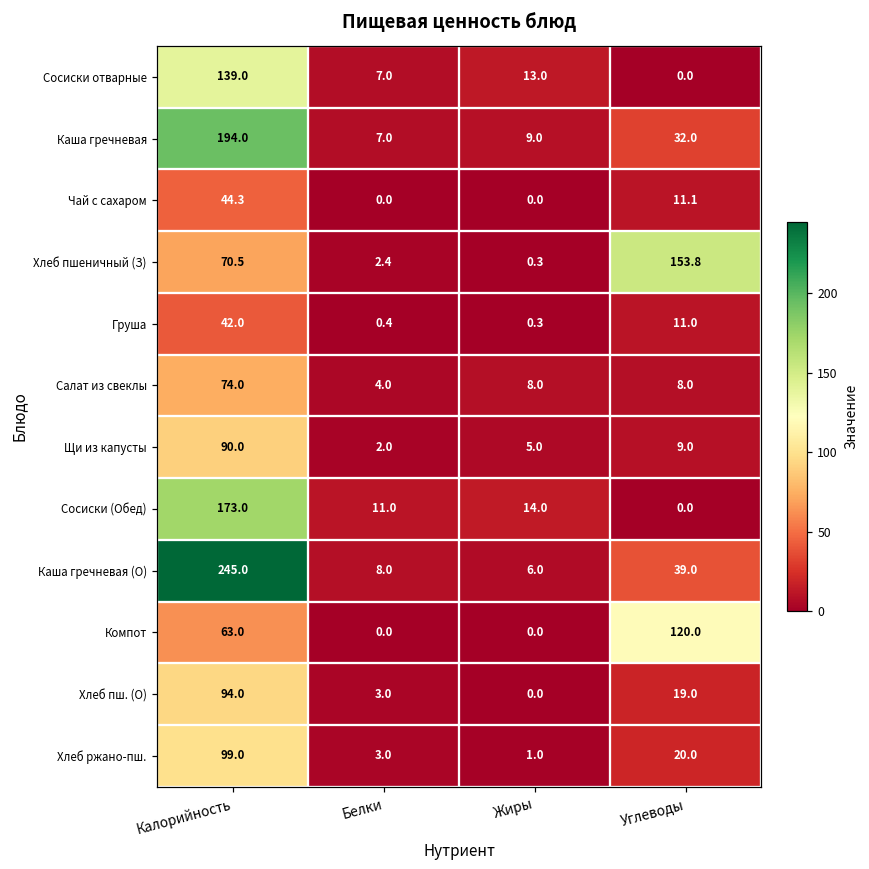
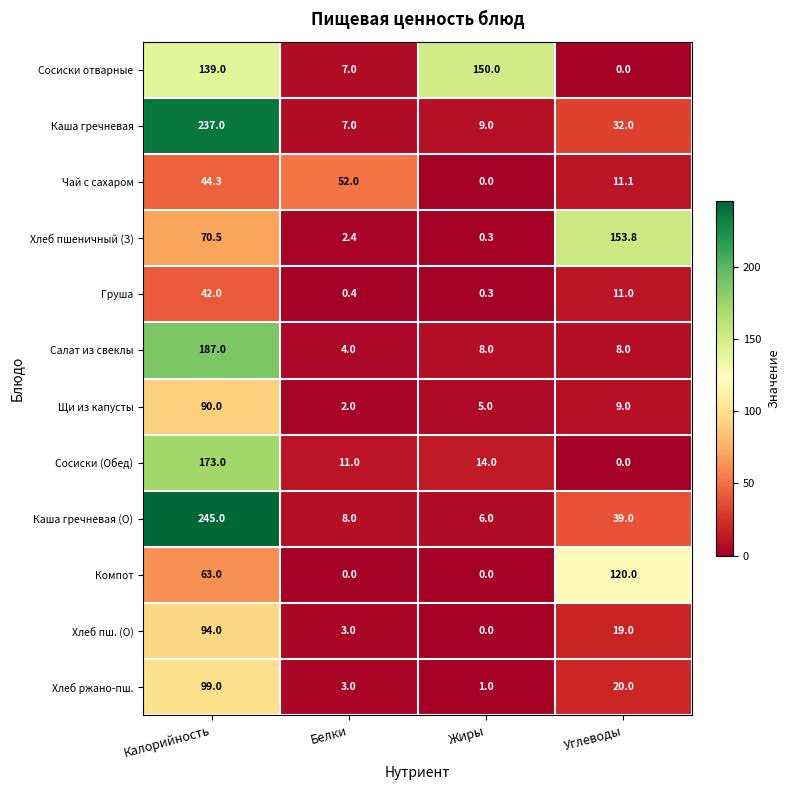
  {
    "Сосиски отварные": {
      "Калорийность": 139.0,
      "Белки": 7.0,
-     "Жиры": 13.0,
+     "Жиры": 150.0,
      "Углеводы": 0.0
    },
    "Каша гречневая": {
-     "Калорийность": 194.0,
+     "Калорийность": 237.0,
      "Белки": 7.0,
      "Жиры": 9.0,
      "Углеводы": 32.0
    },
    "Чай с сахаром": {
      "Калорийность": 44.3,
-     "Белки": 0.0,
+     "Белки": 52.0,
      "Жиры": 0.0,
      "Углеводы": 11.1
    },
    "Хлеб пшеничный (З)": {
      "Калорийность": 70.5,
      "Белки": 2.4,
      "Жиры": 0.3,
      "Углеводы": 153.8
    },
    "Груша": {
      "Калорийность": 42.0,
      "Белки": 0.4,
      "Жиры": 0.3,
      "Углеводы": 11.0
    },
    "Салат из свеклы": {
-     "Калорийность": 74.0,
+     "Калорийность": 187.0,
      "Белки": 4.0,
      "Жиры": 8.0,
      "Углеводы": 8.0
    },
    "Щи из капусты": {
      "Калорийность": 90.0,
      "Белки": 2.0,
      "Жиры": 5.0,
      "Углеводы": 9.0
    },
    "Сосиски (Обед)": {
      "Калорийность": 173.0,
      "Белки": 11.0,
      "Жиры": 14.0,
      "Углеводы": 0.0
    },
    "Каша гречневая (О)": {
      "Калорийность": 245.0,
      "Белки": 8.0,
      "Жиры": 6.0,
      "Углеводы": 39.0
    },
    "Компот": {
      "Калорийность": 63.0,
      "Белки": 0.0,
      "Жиры": 0.0,
      "Углеводы": 120.0
    },
    "Хлеб пш. (О)": {
      "Калорийность": 94.0,
      "Белки": 3.0,
      "Жиры": 0.0,
      "Углеводы": 19.0
    },
    "Хлеб ржано-пш.": {
      "Калорийность": 99.0,
      "Белки": 3.0,
      "Жиры": 1.0,
      "Углеводы": 20.0
    }
  }
